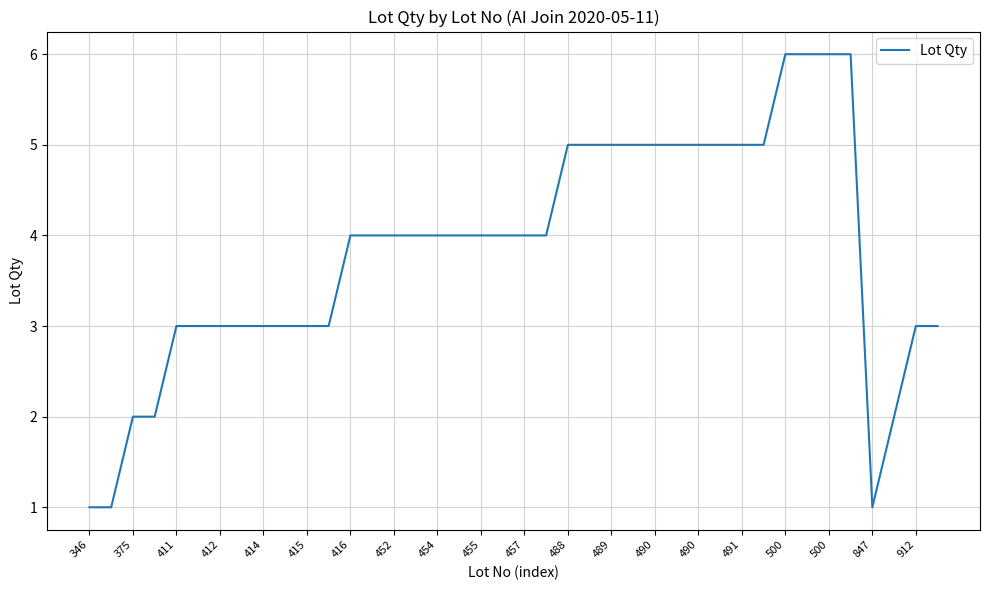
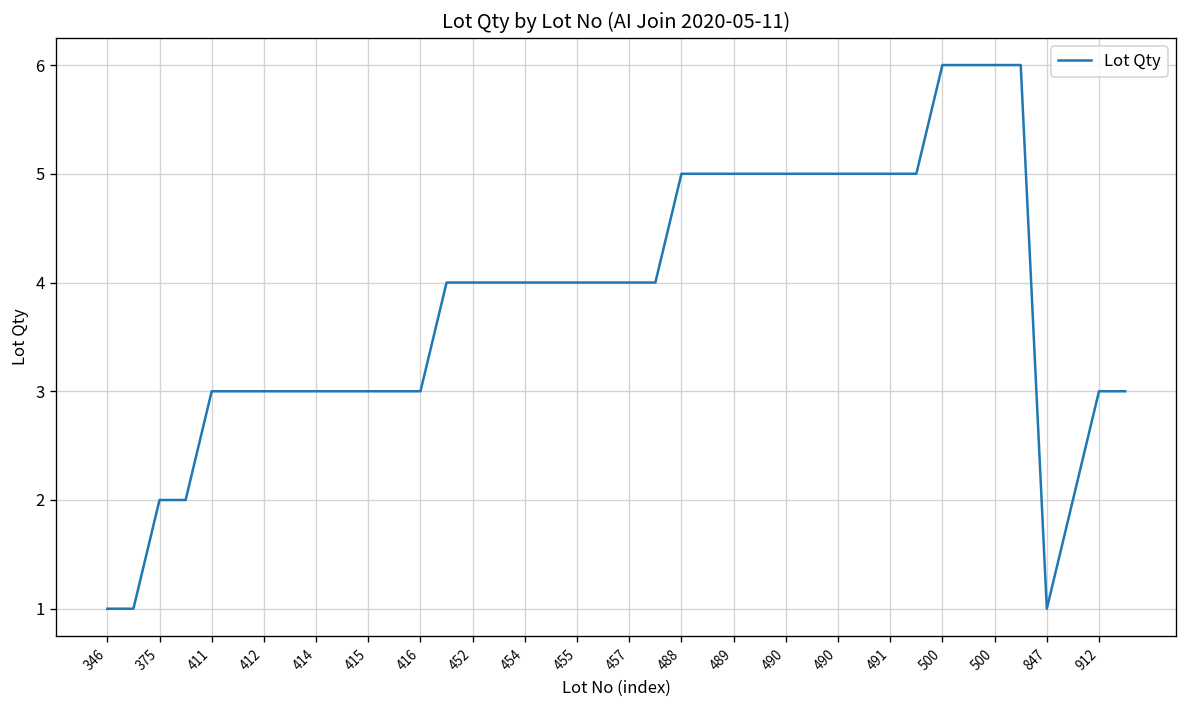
  {
    "346": 1,
-   "416": 4,
+   "416": 3,
    "847": 1
  }
